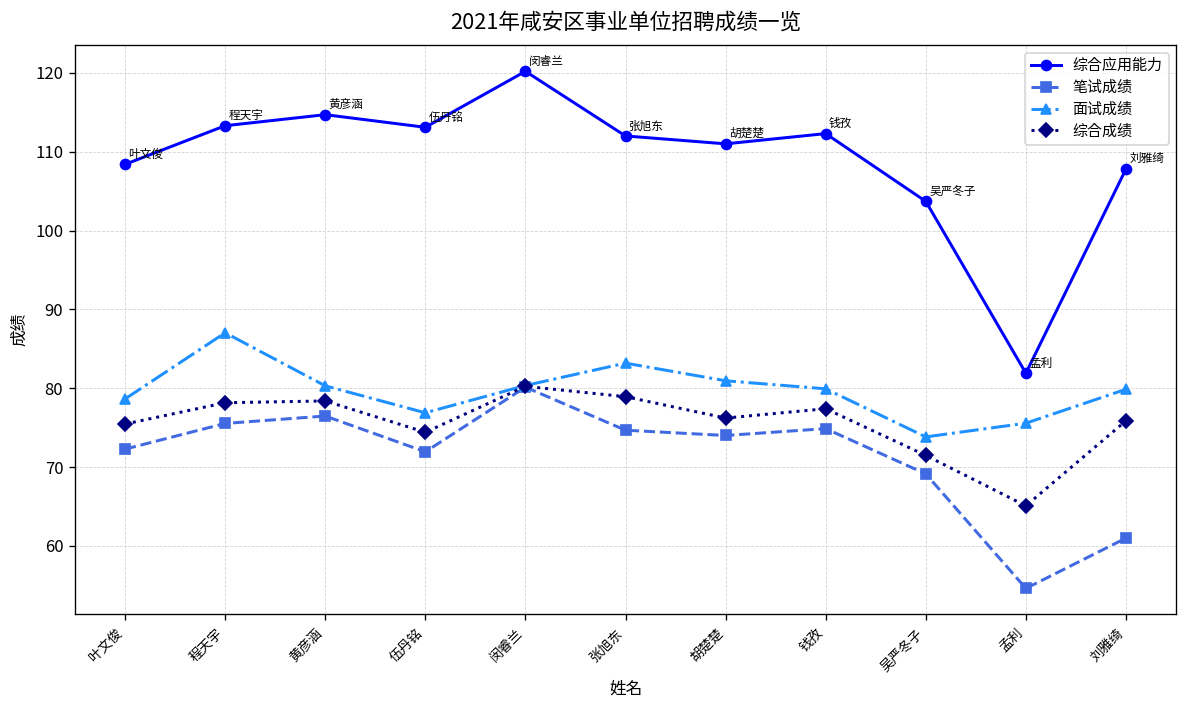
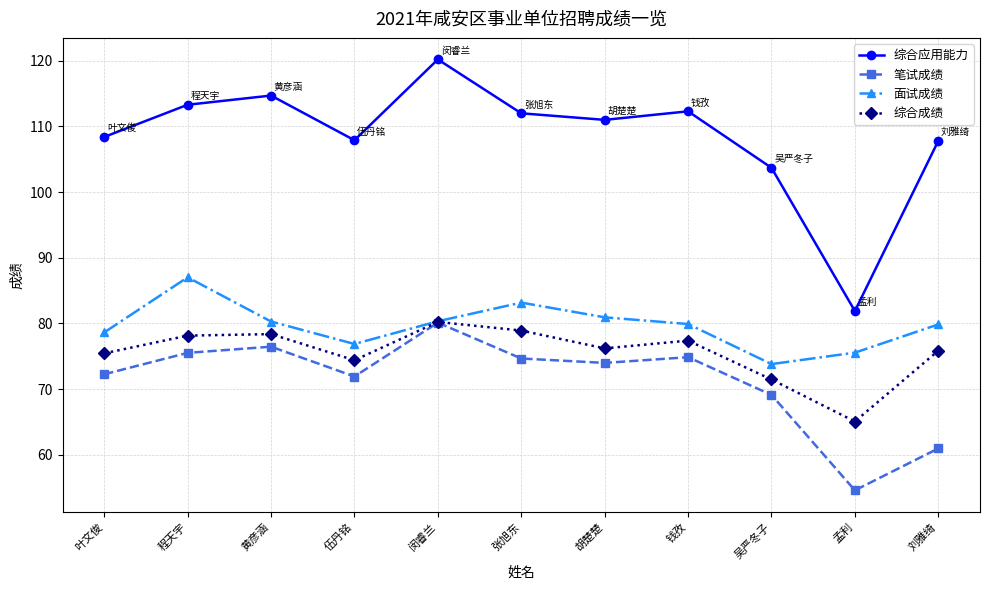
  {
    "综合应用能力": {
      "叶文俊": 108,
      "程天宇": 113,
      "黄彦涵": 115,
-     "伍丹铭": 113,
+     "伍丹铭": 108,
      "闵睿兰": 120,
      "张旭东": 112,
      "胡楚楚": 111,
      "钱孜": 112,
      "吴严冬子": 104,
      "孟利": 82,
      "刘雅绮": 108
    },
    "笔试成绩": {
      "叶文俊": 72,
      "程天宇": 76,
      "黄彦涵": 76,
      "伍丹铭": 72,
      "张旭东": 75,
      "胡楚楚": 74,
      "钱孜": 75,
      "吴严冬子": 69,
      "孟利": 55,
      "刘雅绮": 61
    },
    "面试成绩": {
      "叶文俊": 79,
      "程天宇": 87,
      "黄彦涵": 80,
      "伍丹铭": 77,
      "张旭东": 83,
      "胡楚楚": 81,
      "钱孜": 80,
      "吴严冬子": 74,
      "孟利": 76,
      "刘雅绮": 80
    },
    "综合成绩": {
      "叶文俊": 75,
      "程天宇": 78,
      "黄彦涵": 78,
      "伍丹铭": 74,
      "张旭东": 79,
      "胡楚楚": 76,
      "钱孜": 77,
      "吴严冬子": 71,
      "孟利": 65,
      "刘雅绮": 76
    }
  }
